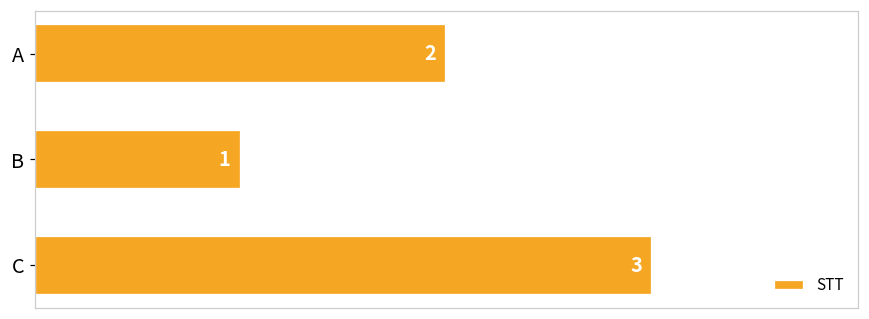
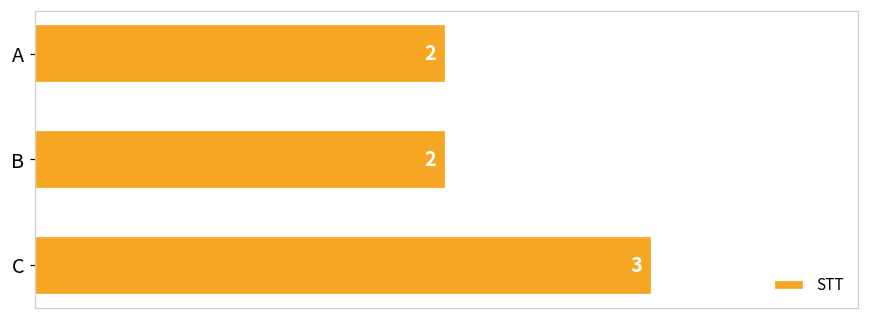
  {
    "A": 2,
-   "B": 1,
+   "B": 2,
    "C": 3
  }
